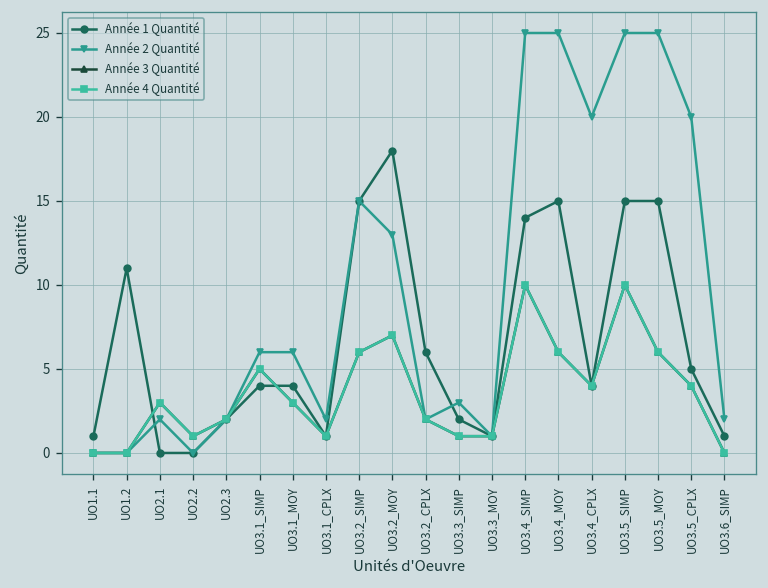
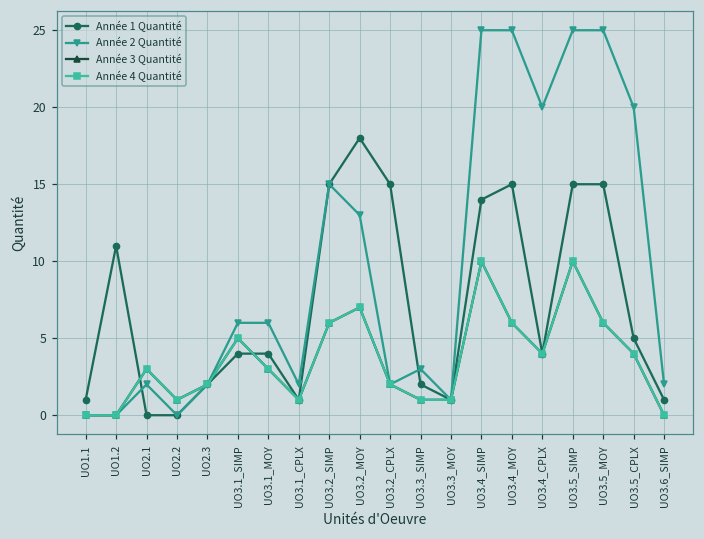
  {
    "Année 1 Quantité": {
      "UO1.1": 1,
      "UO1.2": 11,
      "UO2.1": 0,
      "UO3.1_SIMP": 4,
      "UO3.1_MOY": 4,
      "UO3.2_MOY": 18,
-     "UO3.2_CPLX": 6,
+     "UO3.2_CPLX": 15,
      "UO3.3_SIMP": 2,
      "UO3.4_SIMP": 14,
      "UO3.4_MOY": 15,
      "UO3.5_SIMP": 15,
      "UO3.5_MOY": 15,
      "UO3.5_CPLX": 5,
      "UO3.6_SIMP": 1
    }
  }
